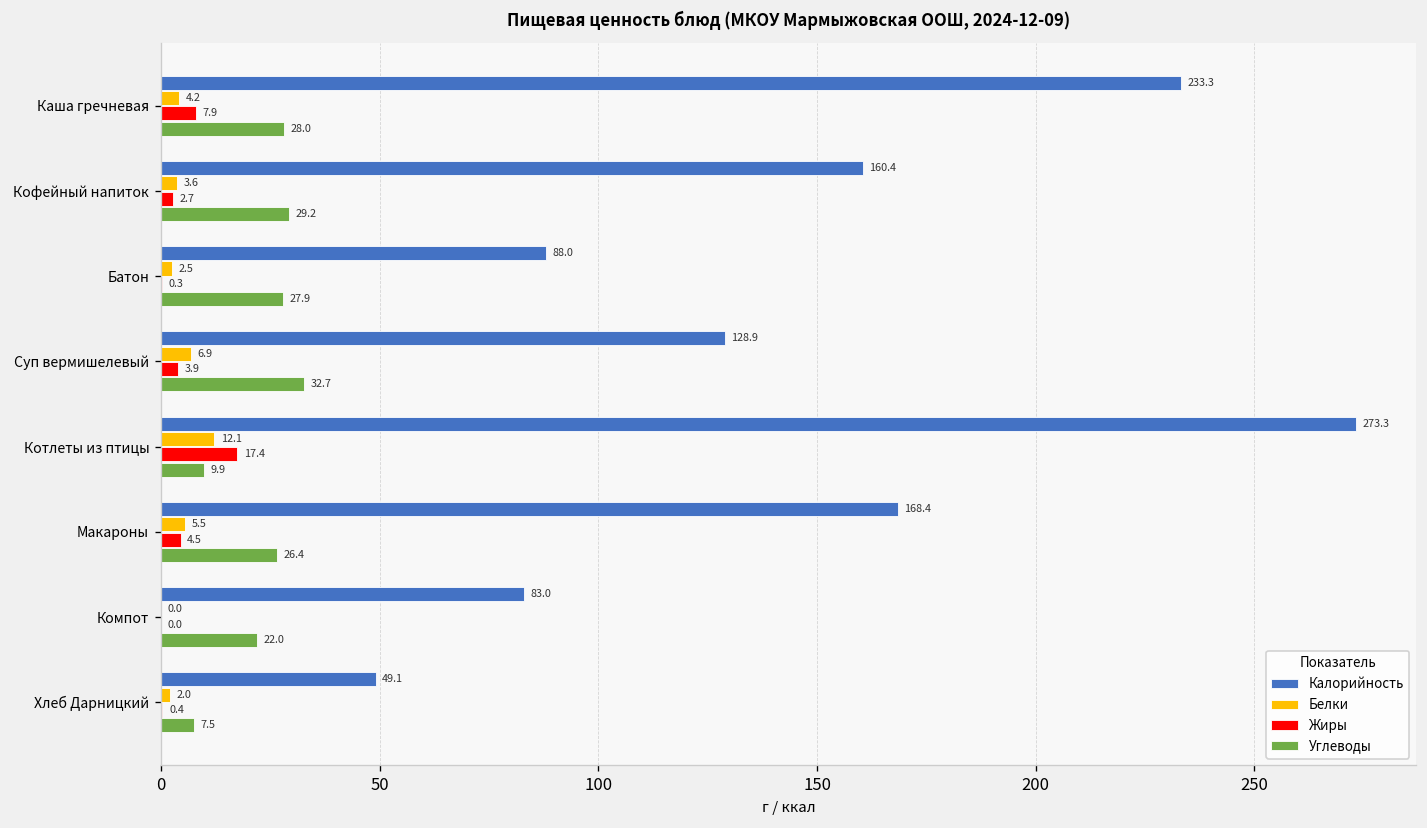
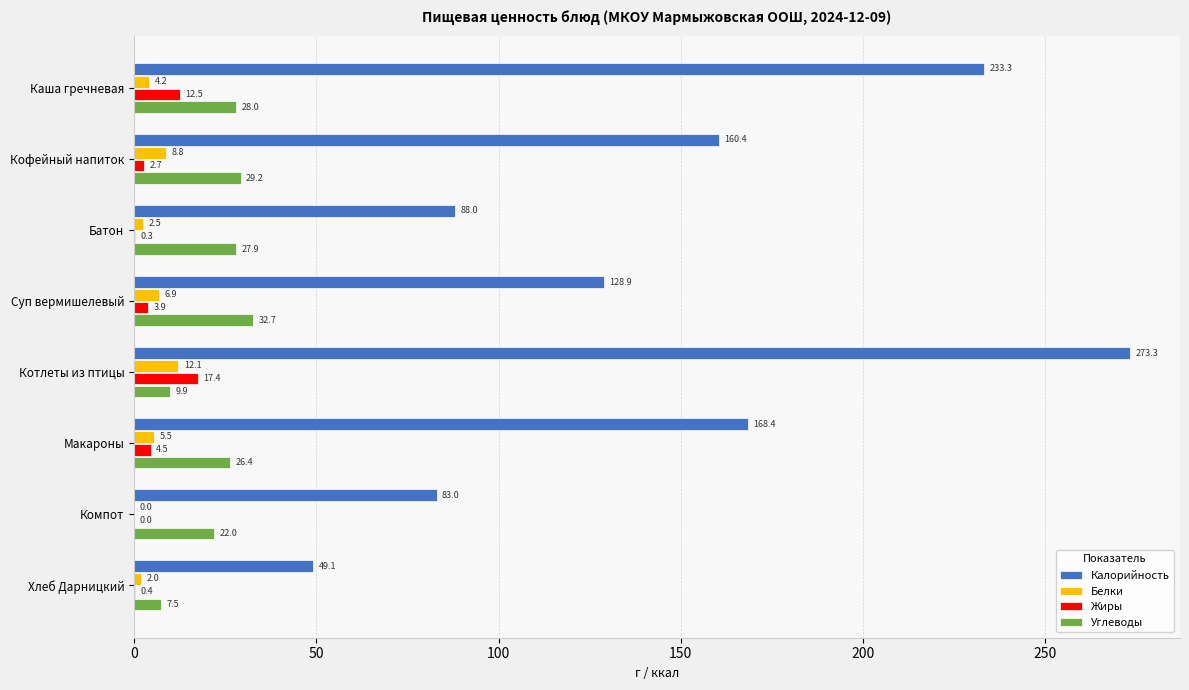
  {
    "Калорийность": {
      "Каша гречневая": 233.3,
      "Кофейный напиток": 160.4,
      "Батон": 88.0,
      "Суп вермишелевый": 128.9,
      "Котлеты из птицы": 273.3,
      "Макароны": 168.4,
      "Компот": 83.0,
      "Хлеб Дарницкий": 49.1
    },
    "Белки": {
      "Каша гречневая": 4.2,
-     "Кофейный напиток": 3.6,
+     "Кофейный напиток": 8.8,
      "Батон": 2.5,
      "Суп вермишелевый": 6.9,
      "Котлеты из птицы": 12.1,
      "Макароны": 5.5,
      "Компот": 0.0,
      "Хлеб Дарницкий": 2.0
    },
    "Жиры": {
-     "Каша гречневая": 7.9,
+     "Каша гречневая": 12.5,
      "Кофейный напиток": 2.7,
      "Батон": 0.3,
      "Суп вермишелевый": 3.9,
      "Котлеты из птицы": 17.4,
      "Макароны": 4.5,
      "Компот": 0.0,
      "Хлеб Дарницкий": 0.4
    },
    "Углеводы": {
      "Каша гречневая": 28.0,
      "Кофейный напиток": 29.2,
      "Батон": 27.9,
      "Суп вермишелевый": 32.7,
      "Котлеты из птицы": 9.9,
      "Макароны": 26.4,
      "Компот": 22.0,
      "Хлеб Дарницкий": 7.5
    }
  }
